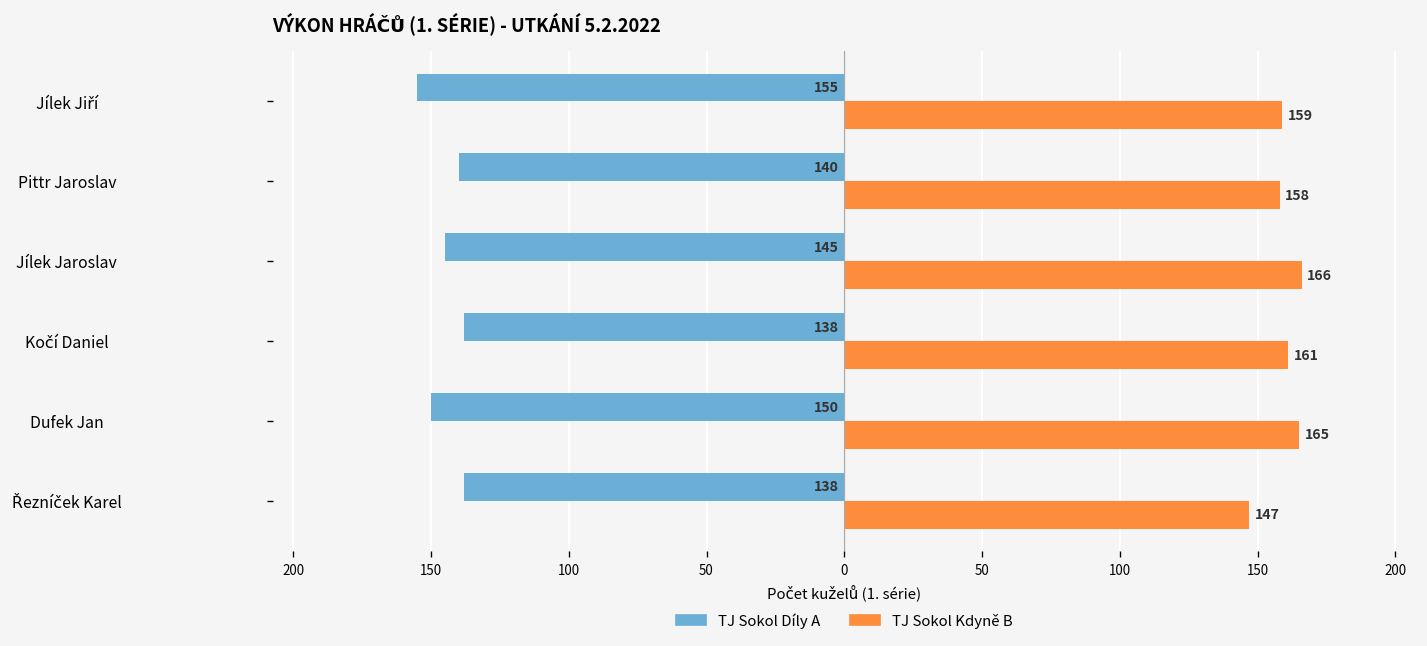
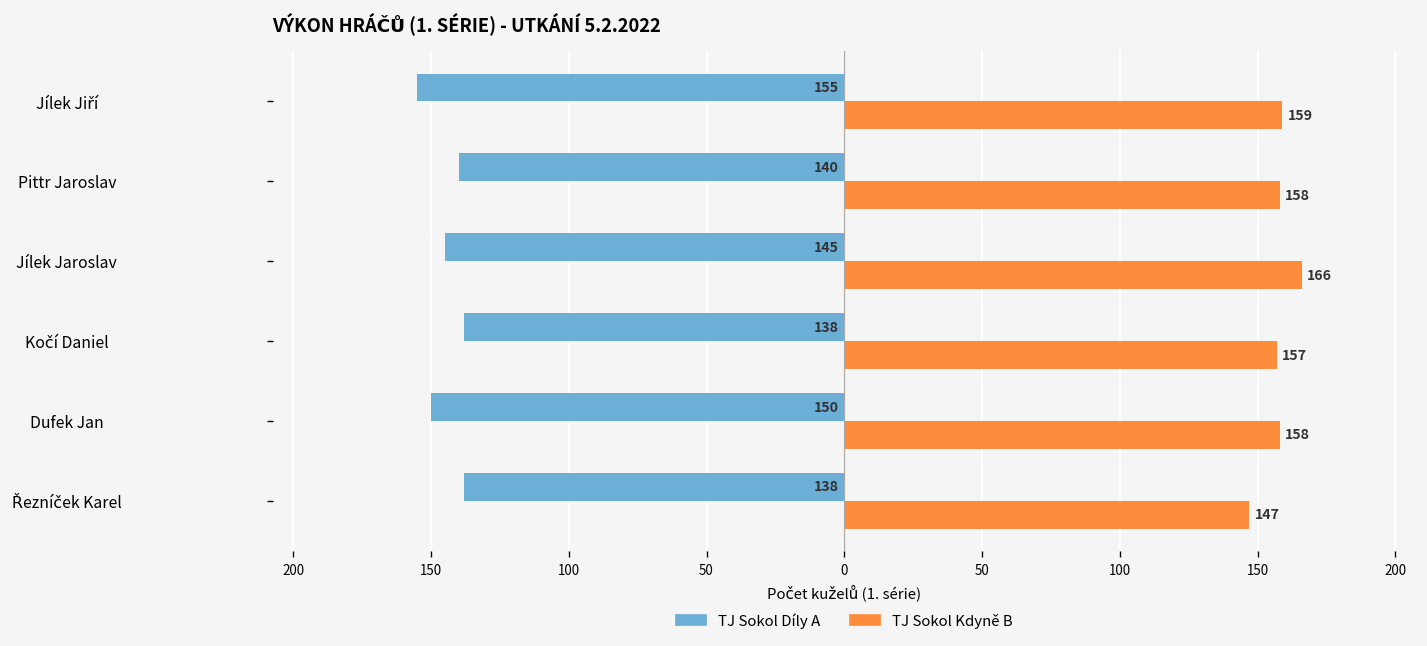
  {
    "TJ Sokol Kdyně B": {
      "Jílek Jiří": 159,
      "Pittr Jaroslav": 158,
      "Jílek Jaroslav": 166,
-     "Kočí Daniel": 161,
-     "Dufek Jan": 165,
+     "Kočí Daniel": 157,
+     "Dufek Jan": 158,
      "Řezníček Karel": 147
    }
  }
